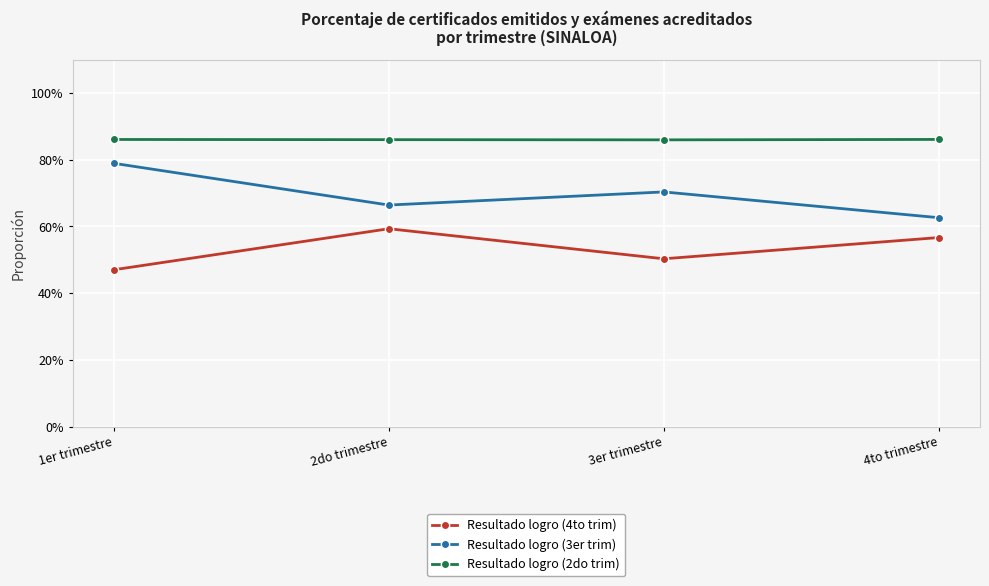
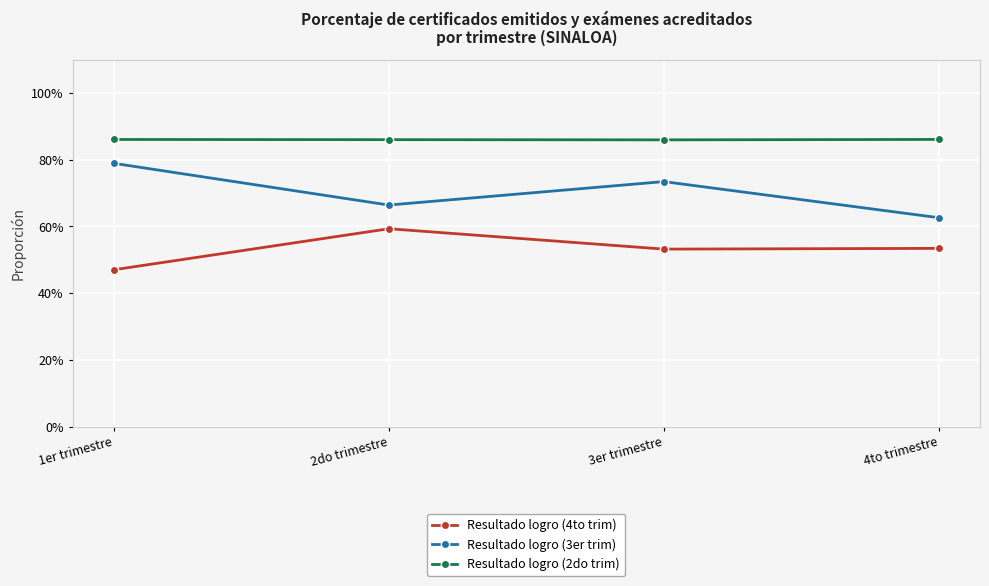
  {
    "Resultado logro (4to trim)": {
      "1er trimestre": "47%",
      "2do trimestre": "59%",
-     "3er trimestre": "50%",
-     "4to trimestre": "57%"
+     "3er trimestre": "53%",
+     "4to trimestre": "53%"
    },
    "Resultado logro (3er trim)": {
      "1er trimestre": "79%",
      "2do trimestre": "66%",
-     "3er trimestre": "70%",
+     "3er trimestre": "73%",
      "4to trimestre": "63%"
    },
    "Resultado logro (2do trim)": {
      "1er trimestre": "86%",
      "2do trimestre": "86%",
      "3er trimestre": "86%",
      "4to trimestre": "86%"
    }
  }
